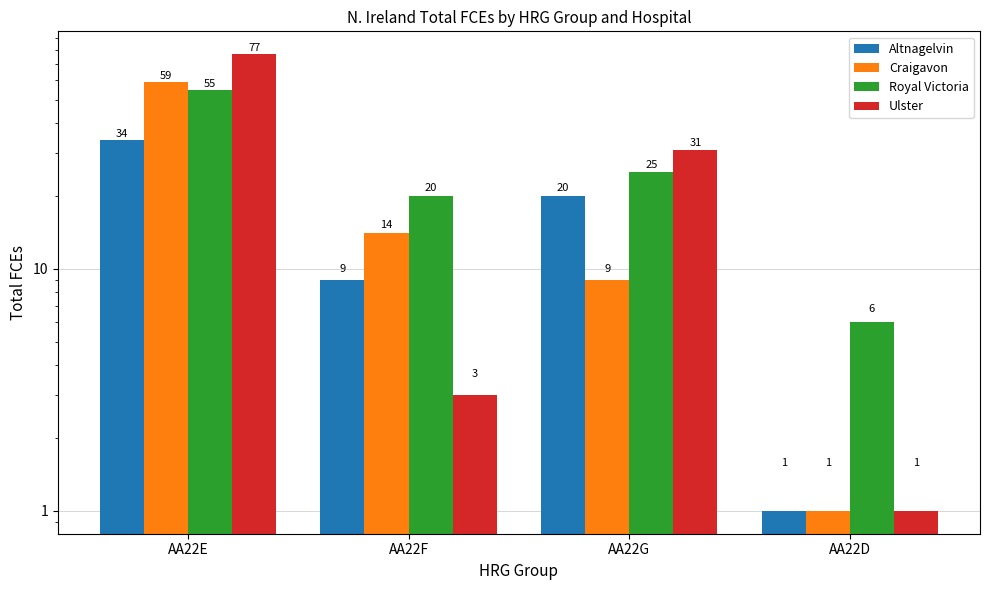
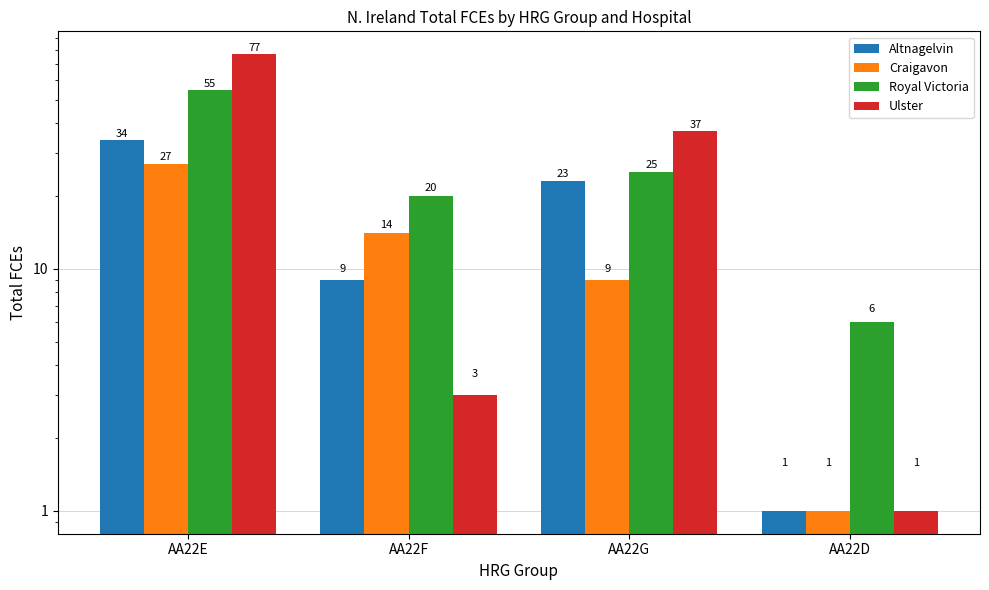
  {
    "Altnagelvin": {
      "AA22E": 34,
      "AA22F": 9,
-     "AA22G": 20
+     "AA22G": 23
    },
    "Craigavon": {
-     "AA22E": 59,
+     "AA22E": 27,
      "AA22F": 14,
      "AA22G": 9
    },
    "Royal Victoria": {
      "AA22E": 55,
      "AA22F": 20,
      "AA22G": 25,
      "AA22D": 6
    },
    "Ulster": {
      "AA22E": 77,
      "AA22F": 3,
-     "AA22G": 31
+     "AA22G": 37
    }
  }
